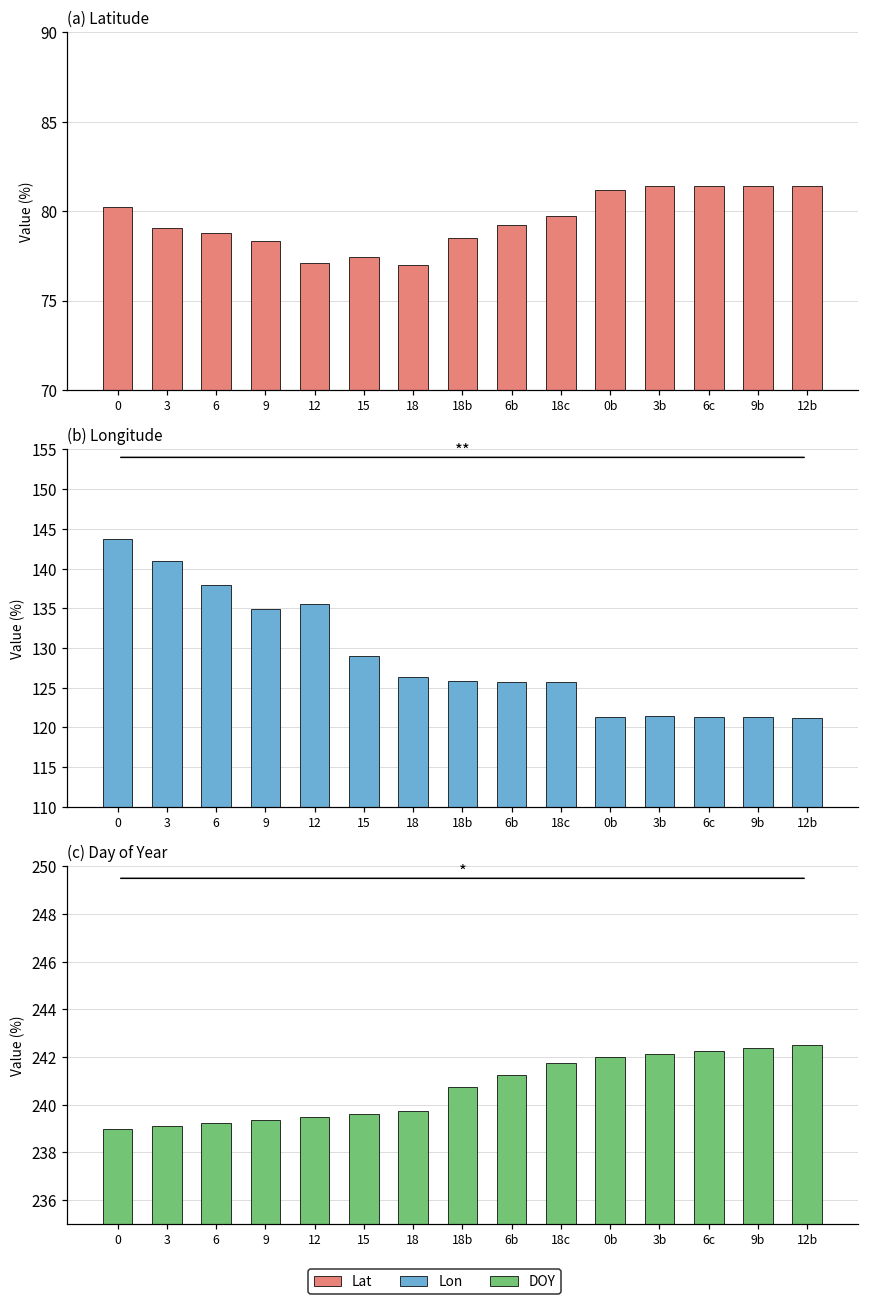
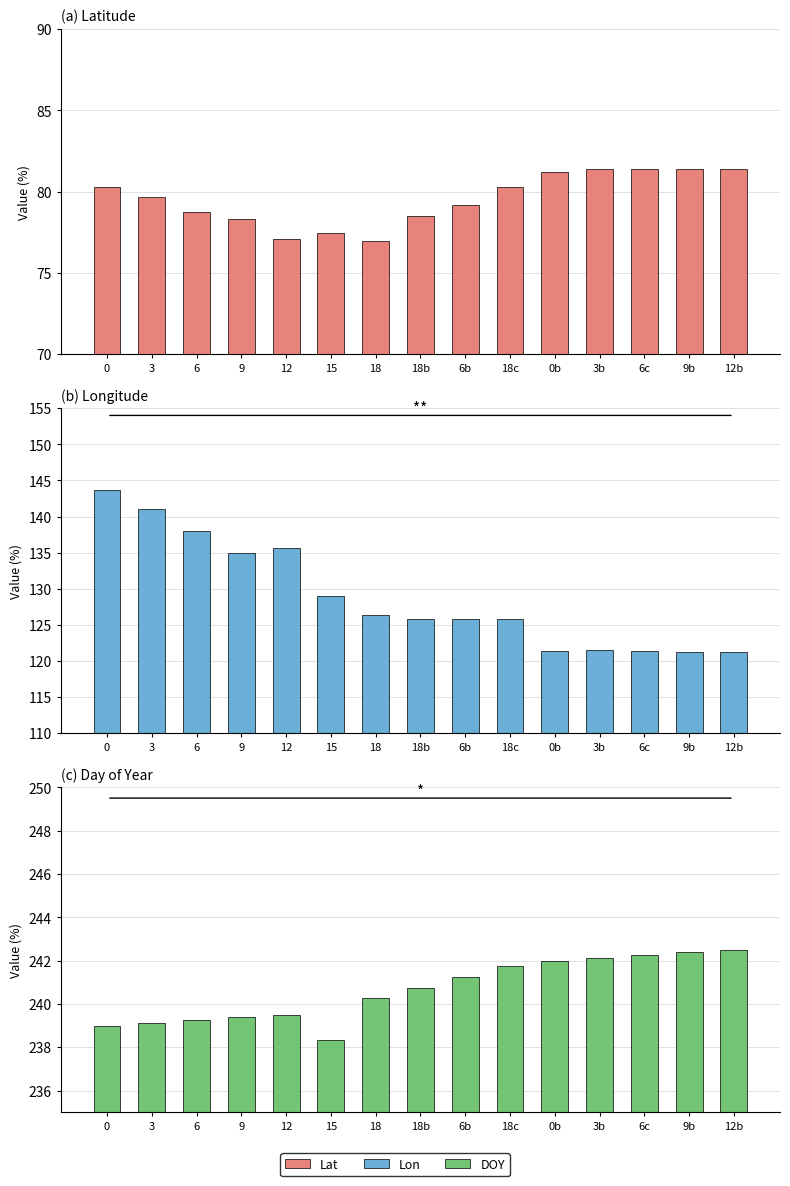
  {
    "(a) Latitude": {
      "0": 80.3,
-     "3": 79.1,
+     "3": 79.7,
      "6": 78.8,
      "9": 78.3,
      "12": 77.1,
      "15": 77.5,
      "18": 77.0,
      "18b": 78.5,
      "6b": 79.2,
-     "18c": 79.7,
+     "18c": 80.3,
      "0b": 81.2,
      "3b": 81.4,
      "6c": 81.4,
      "9b": 81.4,
      "12b": 81.4
    },
    "(b) Longitude": {
      "0": 144,
      "3": 141,
      "6": 138,
      "9": 135,
      "12": 136,
      "15": 129,
      "18": 126,
      "18b": 126,
      "6b": 126,
      "18c": 126,
      "0b": 121,
      "3b": 121,
      "6c": 121,
      "9b": 121,
      "12b": 121
    },
    "(c) Day of Year": {
      "0": 239.0,
      "3": 239.1,
      "6": 239.3,
      "9": 239.4,
      "12": 239.5,
-     "15": 239.6,
-     "18": 239.8,
+     "15": 238.3,
+     "18": 240.3,
      "18b": 240.8,
      "6b": 241.3,
      "18c": 241.8,
      "0b": 242.0,
      "3b": 242.1,
      "6c": 242.3,
      "9b": 242.4,
      "12b": 242.5
    }
  }
